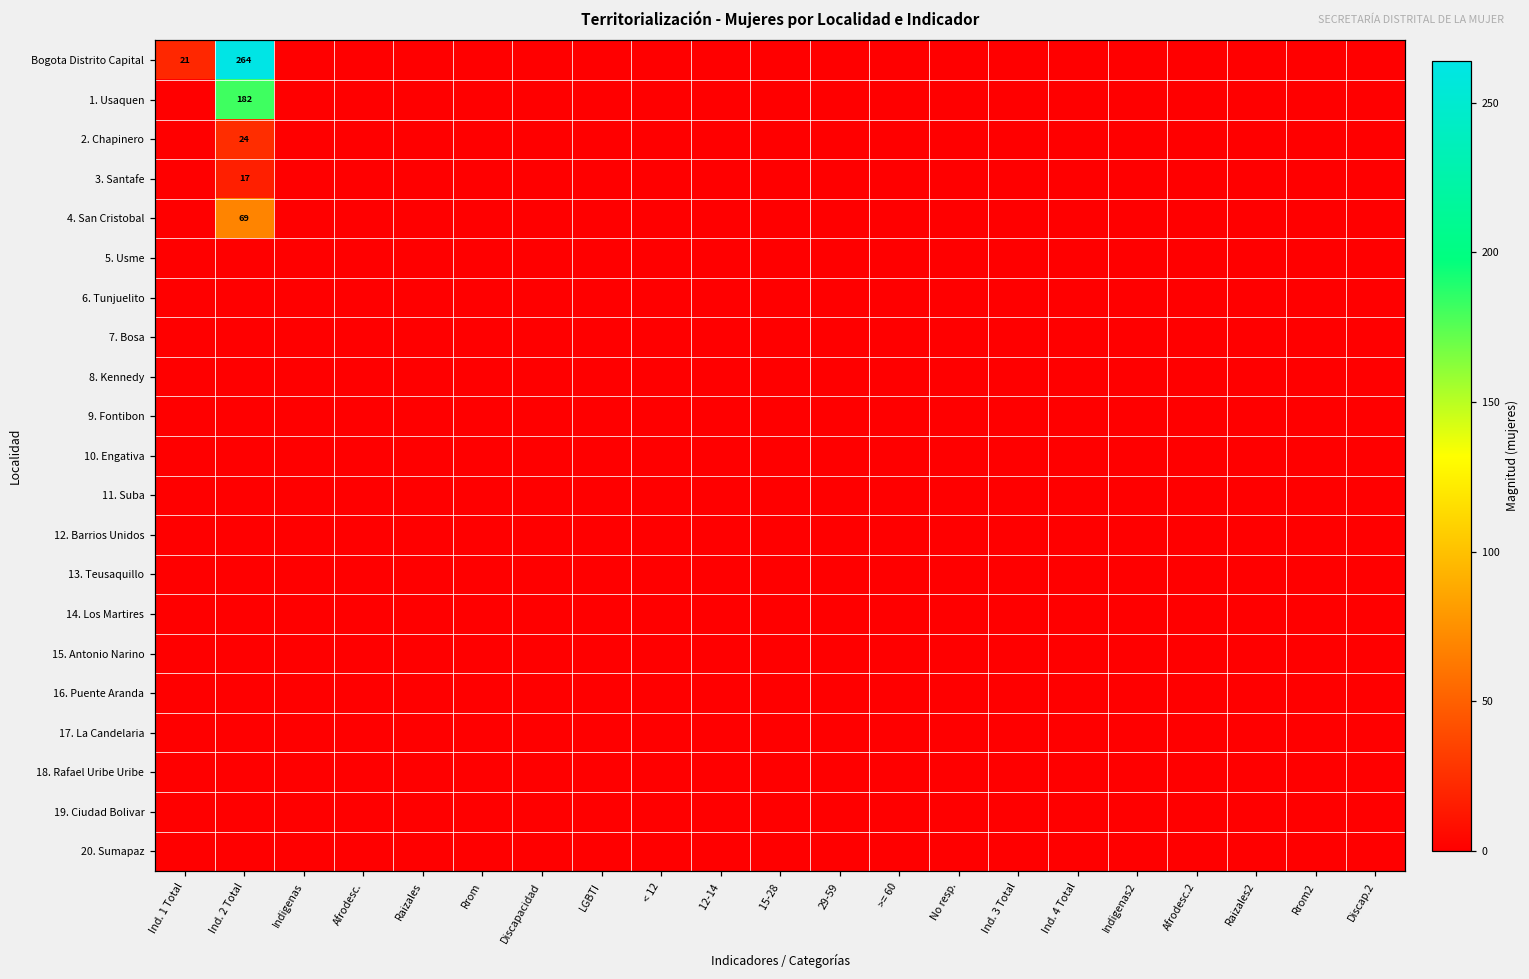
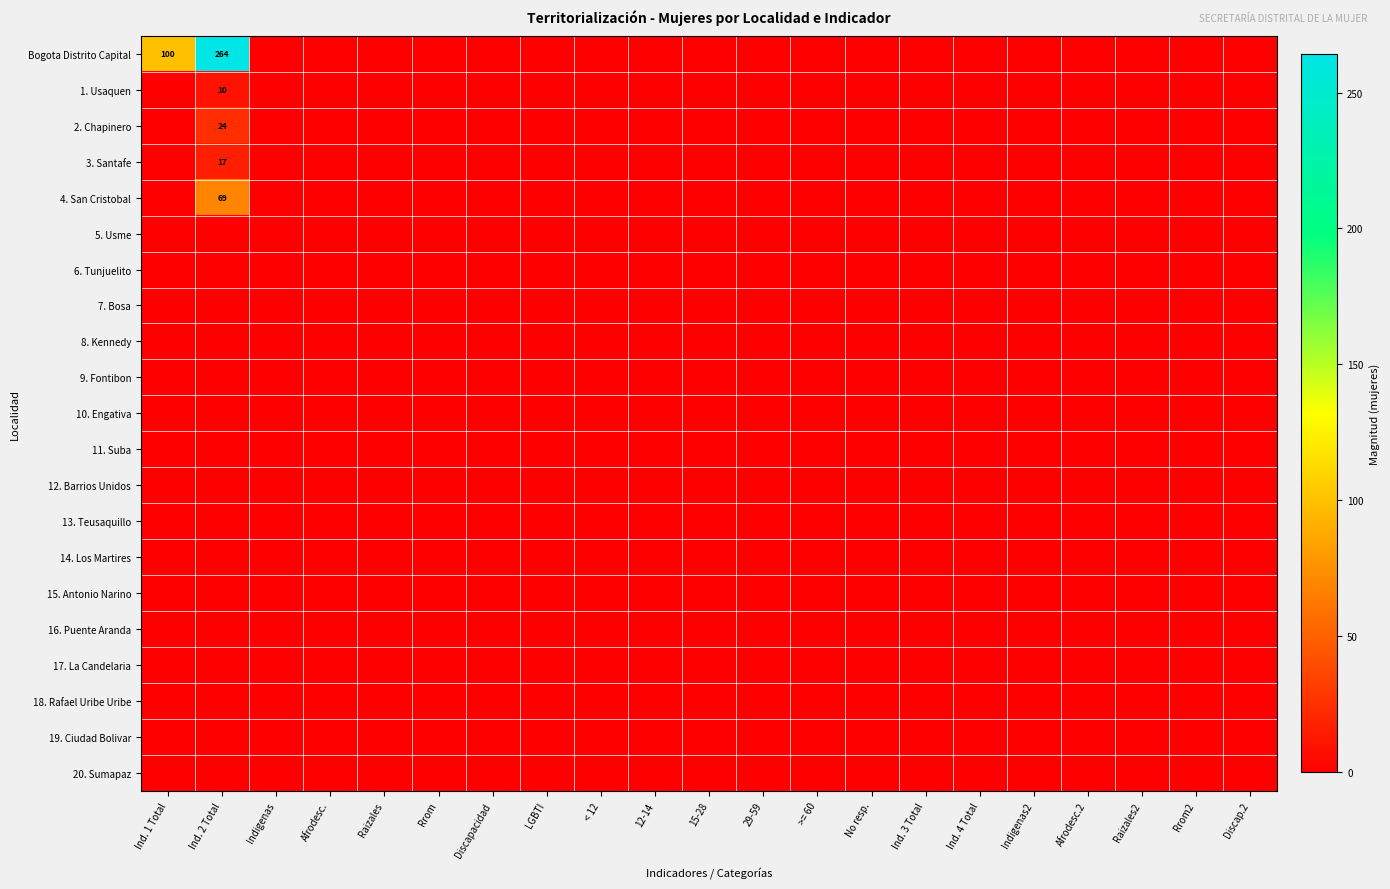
  {
    "Bogota Distrito Capital": {
-     "Ind. 1 Total": 21,
+     "Ind. 1 Total": 100,
      "Ind. 2 Total": 264
    },
    "1. Usaquen": {
-     "Ind. 2 Total": 182
+     "Ind. 2 Total": 10
    },
    "2. Chapinero": {
      "Ind. 2 Total": 24
    },
    "3. Santafe": {
      "Ind. 2 Total": 17
    },
    "4. San Cristobal": {
      "Ind. 2 Total": 69
    }
  }
